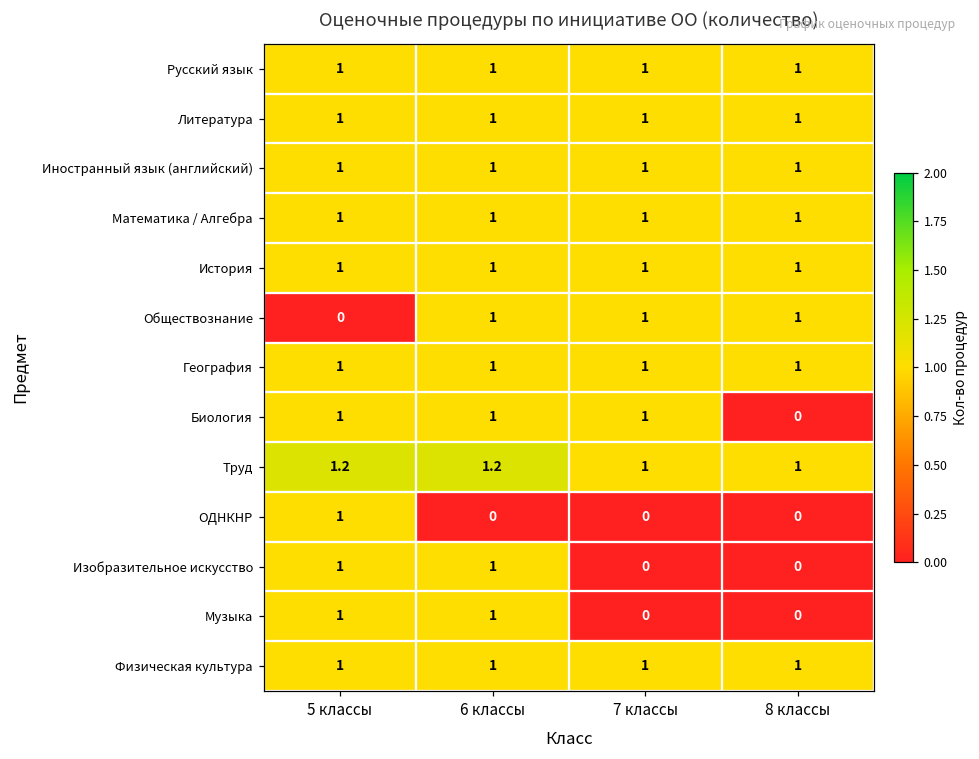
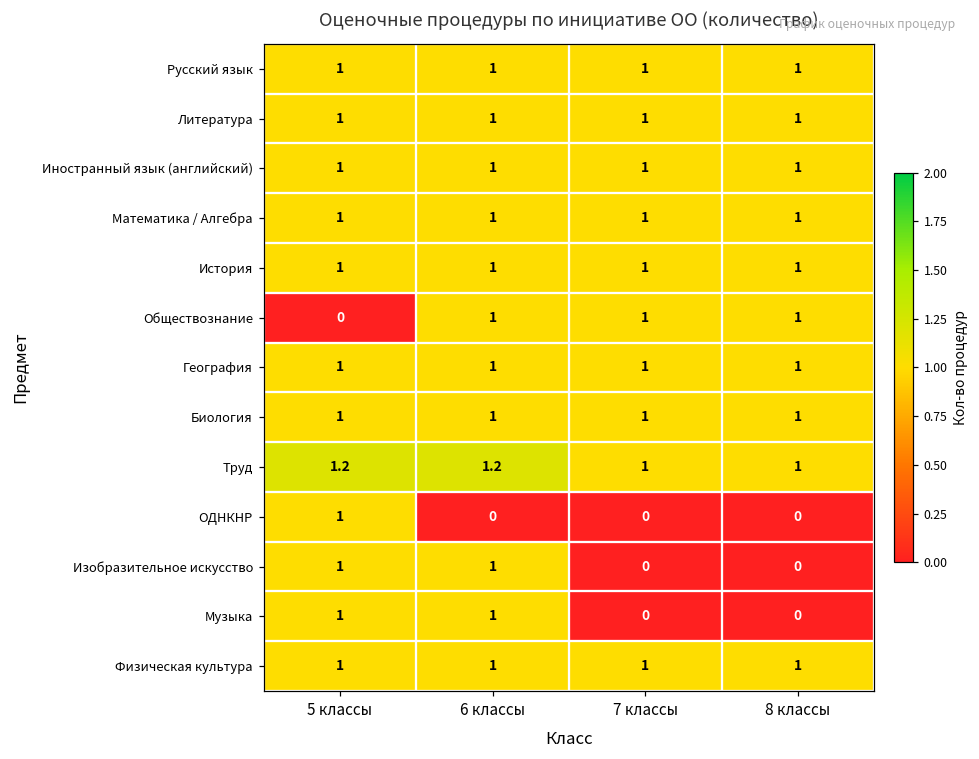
  {
    "Русский язык": {
      "5 классы": 1,
      "6 классы": 1,
      "7 классы": 1,
      "8 классы": 1
    },
    "Литература": {
      "5 классы": 1,
      "6 классы": 1,
      "7 классы": 1,
      "8 классы": 1
    },
    "Иностранный язык (английский)": {
      "5 классы": 1,
      "6 классы": 1,
      "7 классы": 1,
      "8 классы": 1
    },
    "Математика / Алгебра": {
      "5 классы": 1,
      "6 классы": 1,
      "7 классы": 1,
      "8 классы": 1
    },
    "История": {
      "5 классы": 1,
      "6 классы": 1,
      "7 классы": 1,
      "8 классы": 1
    },
    "Обществознание": {
      "5 классы": 0,
      "6 классы": 1,
      "7 классы": 1,
      "8 классы": 1
    },
    "География": {
      "5 классы": 1,
      "6 классы": 1,
      "7 классы": 1,
      "8 классы": 1
    },
    "Биология": {
      "5 классы": 1,
      "6 классы": 1,
      "7 классы": 1,
-     "8 классы": 0
+     "8 классы": 1
    },
    "Труд": {
      "5 классы": 1.2,
      "6 классы": 1.2,
      "7 классы": 1,
      "8 классы": 1
    },
    "ОДНКНР": {
      "5 классы": 1,
      "6 классы": 0,
      "7 классы": 0,
      "8 классы": 0
    },
    "Изобразительное искусство": {
      "5 классы": 1,
      "6 классы": 1,
      "7 классы": 0,
      "8 классы": 0
    },
    "Музыка": {
      "5 классы": 1,
      "6 классы": 1,
      "7 классы": 0,
      "8 классы": 0
    },
    "Физическая культура": {
      "5 классы": 1,
      "6 классы": 1,
      "7 классы": 1,
      "8 классы": 1
    }
  }
